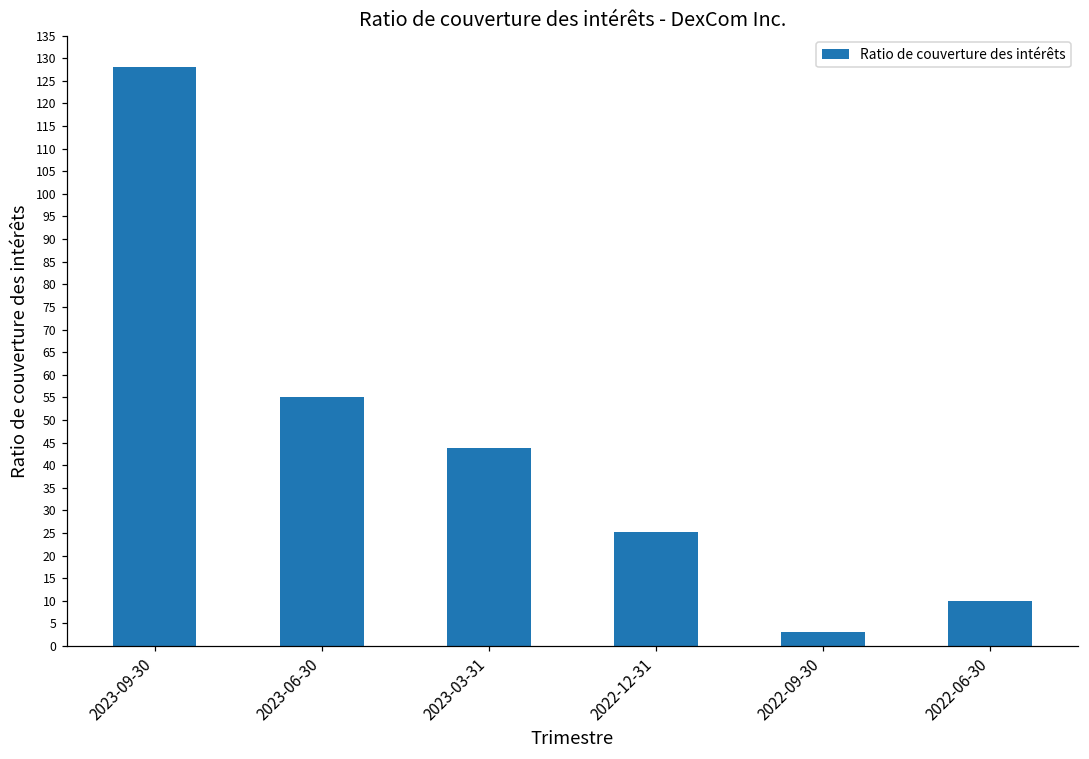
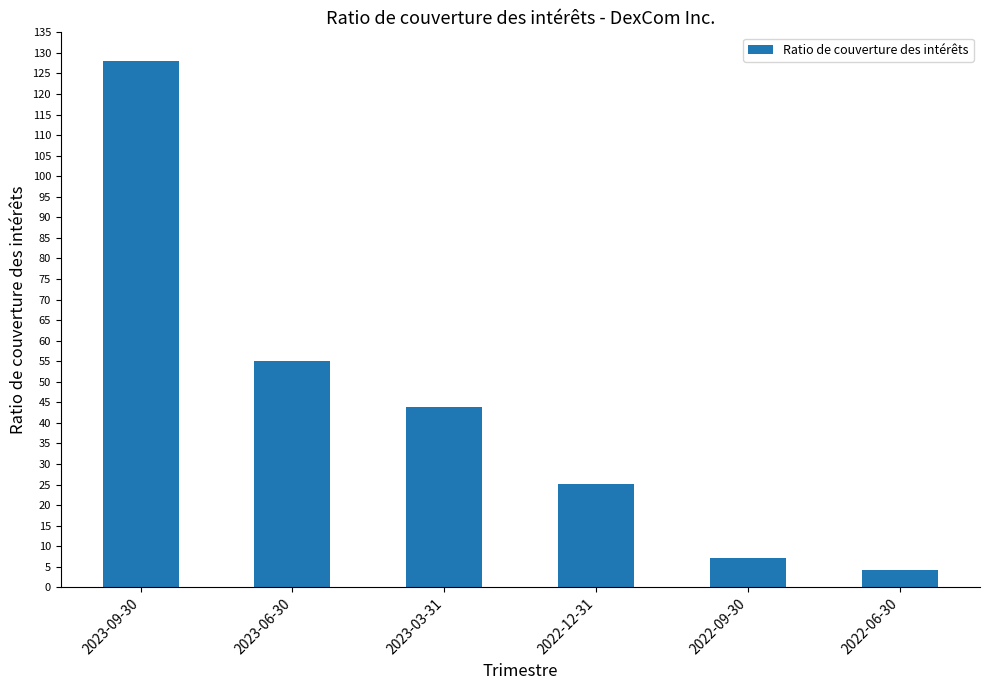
  {
    "2023-09-30": 128,
    "2023-06-30": 55,
    "2023-03-31": 44,
    "2022-12-31": 25,
-   "2022-09-30": 3,
-   "2022-06-30": 10
+   "2022-09-30": 7,
+   "2022-06-30": 4
  }
